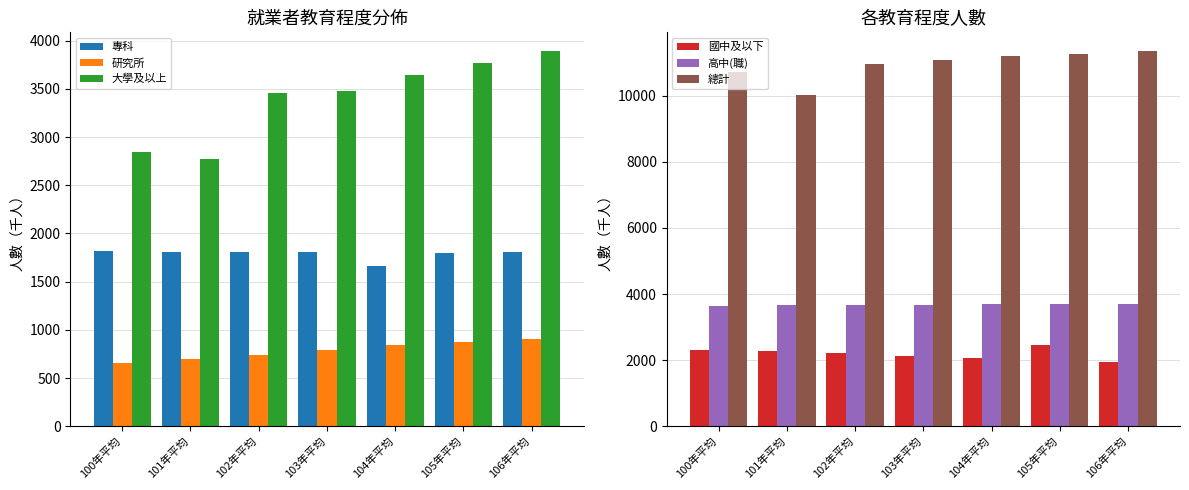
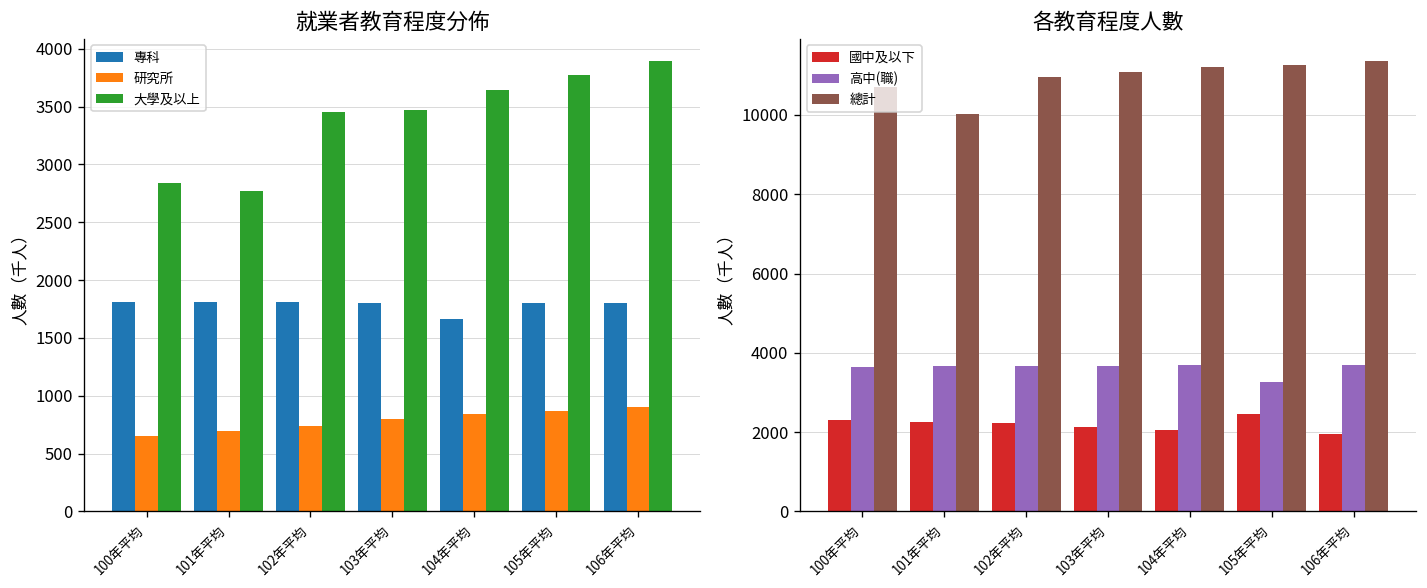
  {
    "就業者教育程度分佈": {
      "專科": {
        "100年平均": 1800,
        "101年平均": 1800,
        "102年平均": 1800,
        "103年平均": 1800,
        "104年平均": 1700,
        "105年平均": 1800,
        "106年平均": 1800
      },
      "研究所": {
        "100年平均": 700,
        "101年平均": 700,
        "102年平均": 700,
        "103年平均": 800,
        "104年平均": 800,
        "105年平均": 900,
        "106年平均": 900
      },
      "大學及以上": {
        "100年平均": 2800,
        "101年平均": 2800,
        "102年平均": 3500,
        "103年平均": 3500,
        "104年平均": 3600,
        "105年平均": 3800,
        "106年平均": 3900
      }
    },
    "各教育程度人數": {
      "國中及以下": {
        "100年平均": 2300,
        "101年平均": 2300,
        "102年平均": 2200,
        "103年平均": 2100,
        "104年平均": 2100,
        "105年平均": 2500,
        "106年平均": 2000
      },
      "高中(職)": {
        "100年平均": 3600,
        "101年平均": 3700,
        "102年平均": 3700,
        "103年平均": 3700,
        "104年平均": 3700,
-       "105年平均": 3700,
+       "105年平均": 3300,
        "106年平均": 3700
      },
      "總計": {
        "101年平均": 10000,
        "102年平均": 11000,
        "103年平均": 11100,
        "104年平均": 11200,
        "105年平均": 11300,
        "106年平均": 11400
      }
    }
  }
